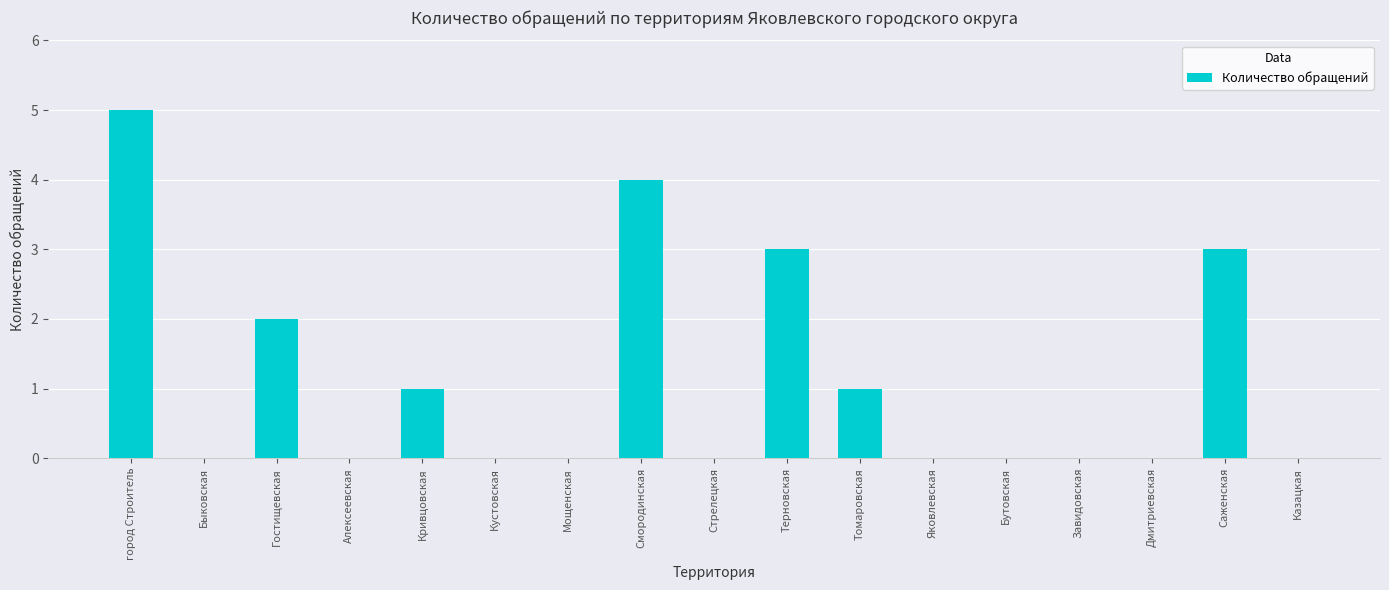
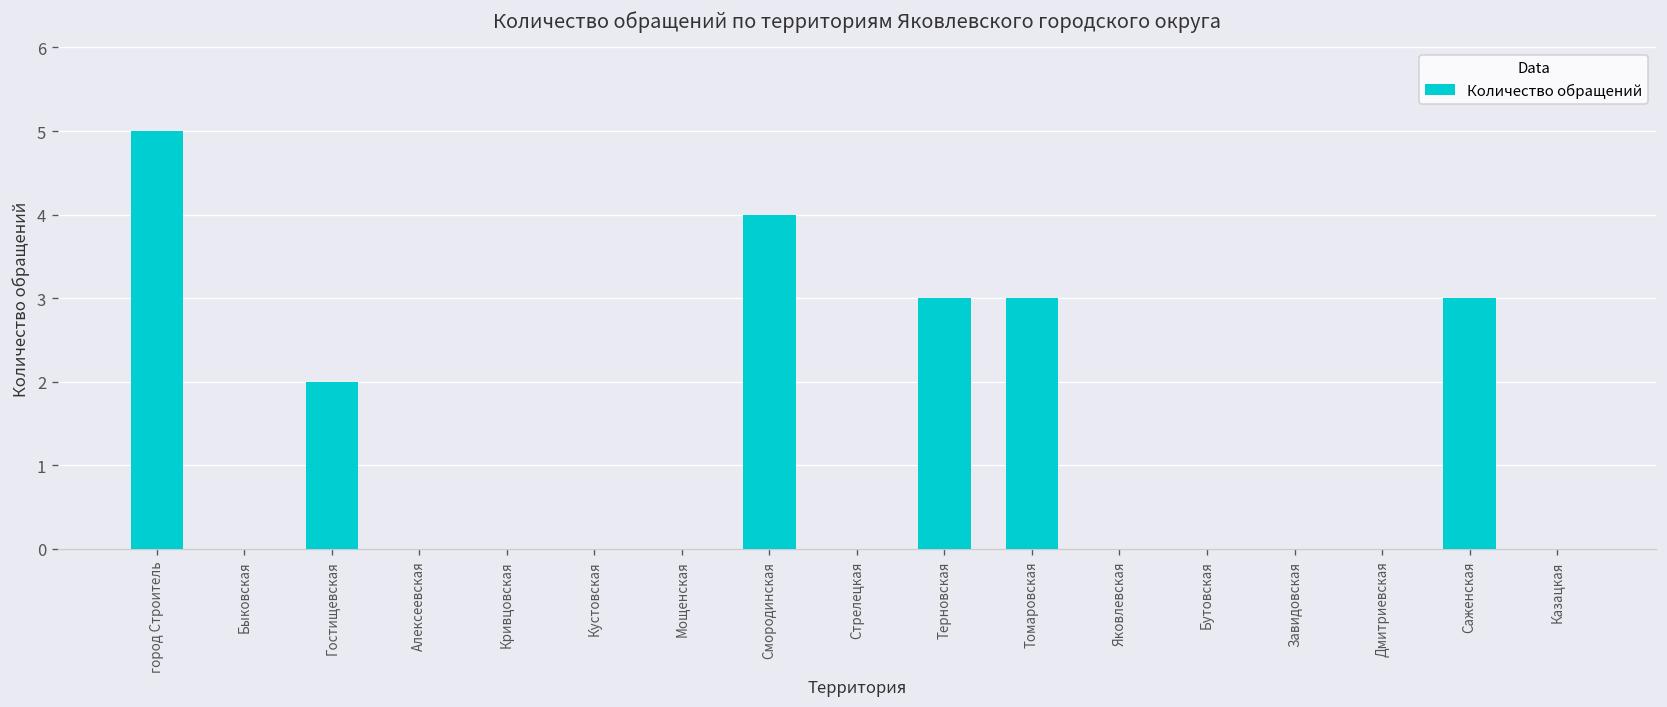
  {
    "город Строитель": 5,
    "Быковская": 0,
    "Гостищевская": 2,
    "Алексеевская": 0,
-   "Кривцовская": 1,
+   "Кривцовская": 0,
    "Кустовская": 0,
    "Мощенская": 0,
    "Смородинская": 4,
    "Стрелецкая": 0,
    "Терновская": 3,
-   "Томаровская": 1,
+   "Томаровская": 3,
    "Яковлевская": 0,
    "Бутовская": 0,
    "Завидовская": 0,
    "Дмитриевская": 0,
    "Саженская": 3,
    "Казацкая": 0
  }
